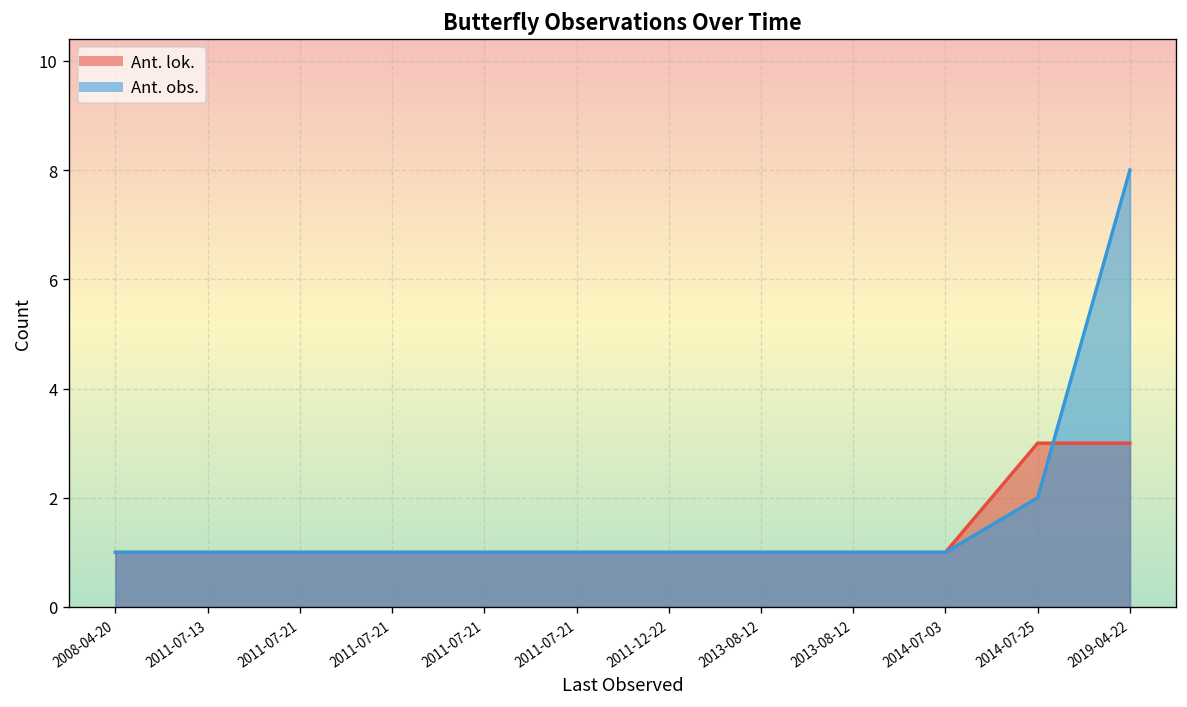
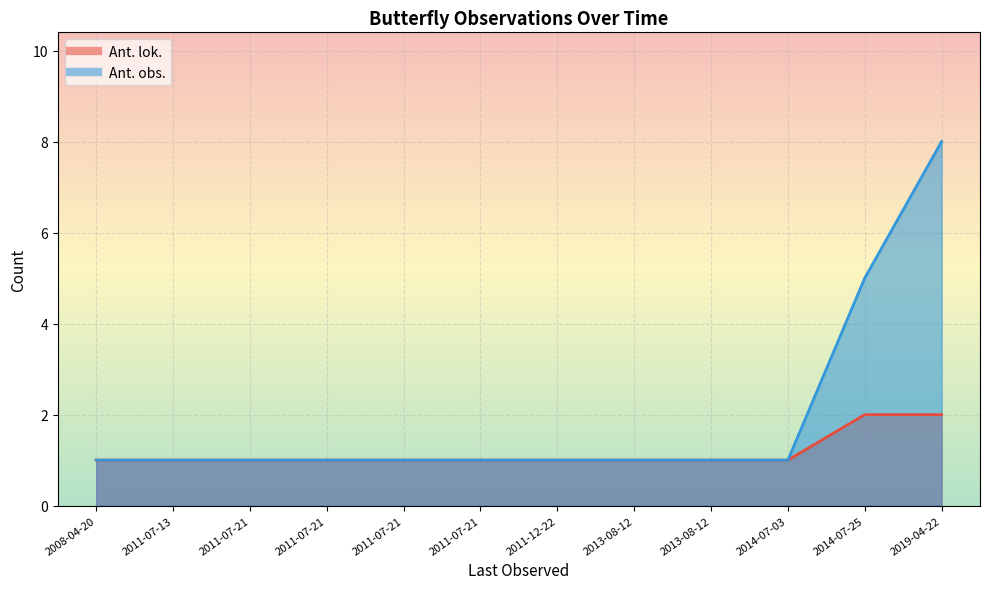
  {
    "Ant. lok.": {
-     "2014-07-25": 3,
-     "2019-04-22": 3
+     "2014-07-25": 2,
+     "2019-04-22": 2
    },
    "Ant. obs.": {
-     "2014-07-25": 2,
+     "2014-07-25": 5,
      "2019-04-22": 8
    }
  }
